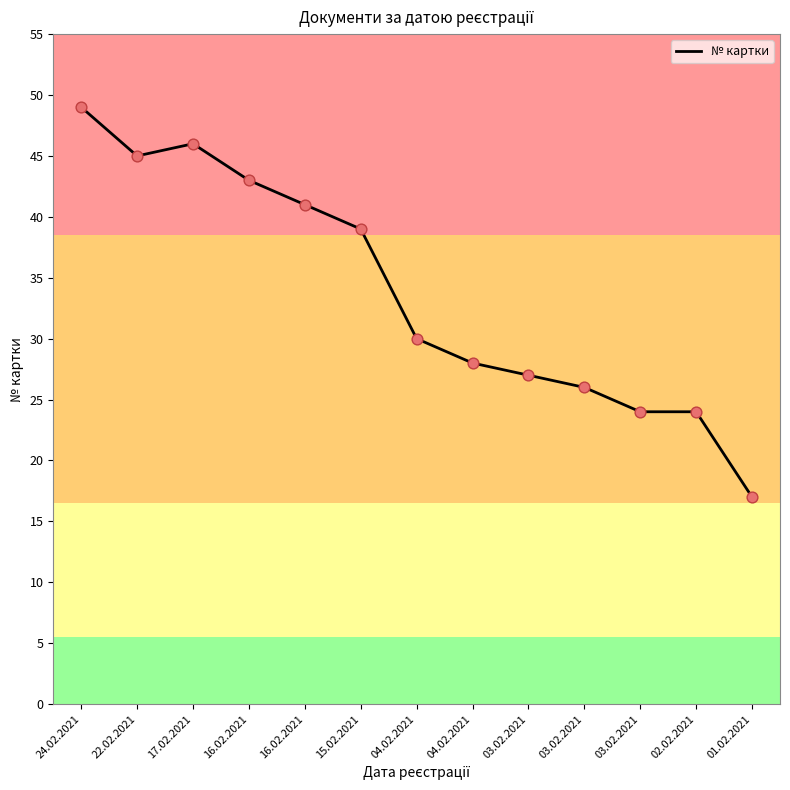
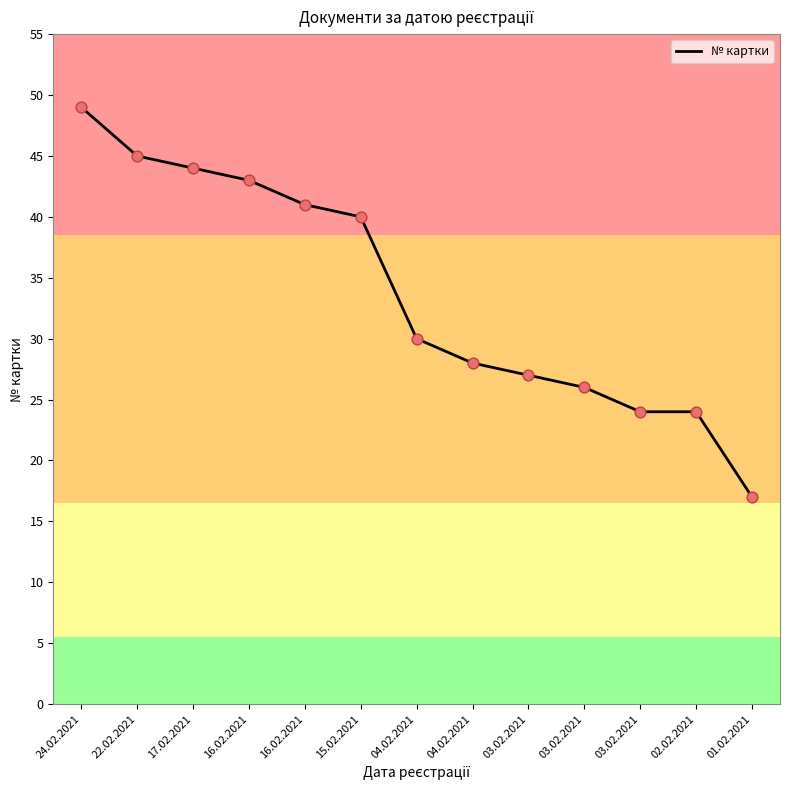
  {
    "24.02.2021": 49,
    "22.02.2021": 45,
-   "17.02.2021": 46,
-   "15.02.2021": 39,
+   "17.02.2021": 44,
+   "15.02.2021": 40,
    "02.02.2021": 24,
    "01.02.2021": 17
  }
